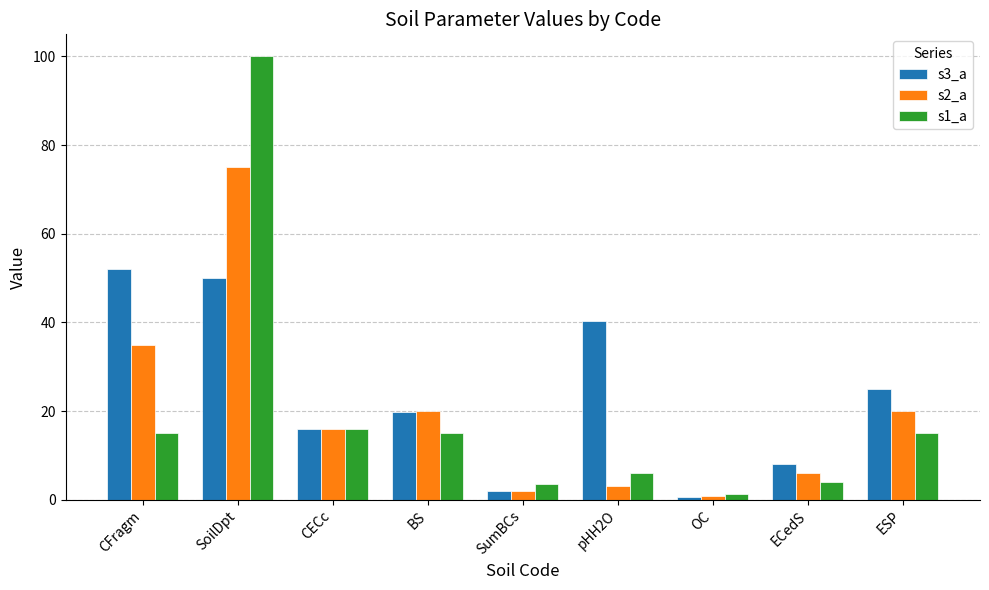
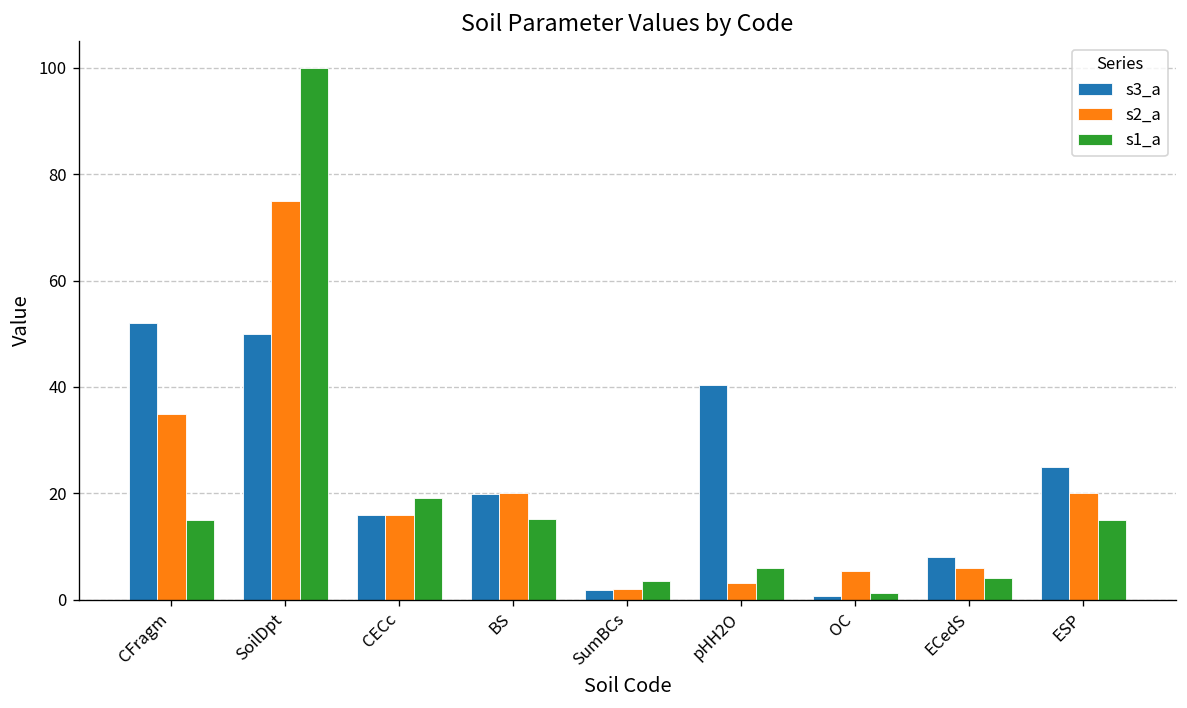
  {
    "s3_a": {
      "CFragm": 52,
      "SoilDpt": 50,
      "CECc": 16,
      "BS": 20,
      "SumBCs": 2,
      "pHH2O": 40,
      "OC": 1,
      "ECedS": 8,
      "ESP": 25
    },
    "s2_a": {
      "CFragm": 35,
      "SoilDpt": 75,
      "CECc": 16,
      "BS": 20,
      "SumBCs": 2,
      "pHH2O": 3,
-     "OC": 1,
+     "OC": 5,
      "ECedS": 6,
      "ESP": 20
    },
    "s1_a": {
      "CFragm": 15,
      "SoilDpt": 100,
-     "CECc": 16,
+     "CECc": 19,
      "BS": 15,
      "SumBCs": 4,
      "pHH2O": 6,
      "OC": 1,
      "ECedS": 4,
      "ESP": 15
    }
  }
